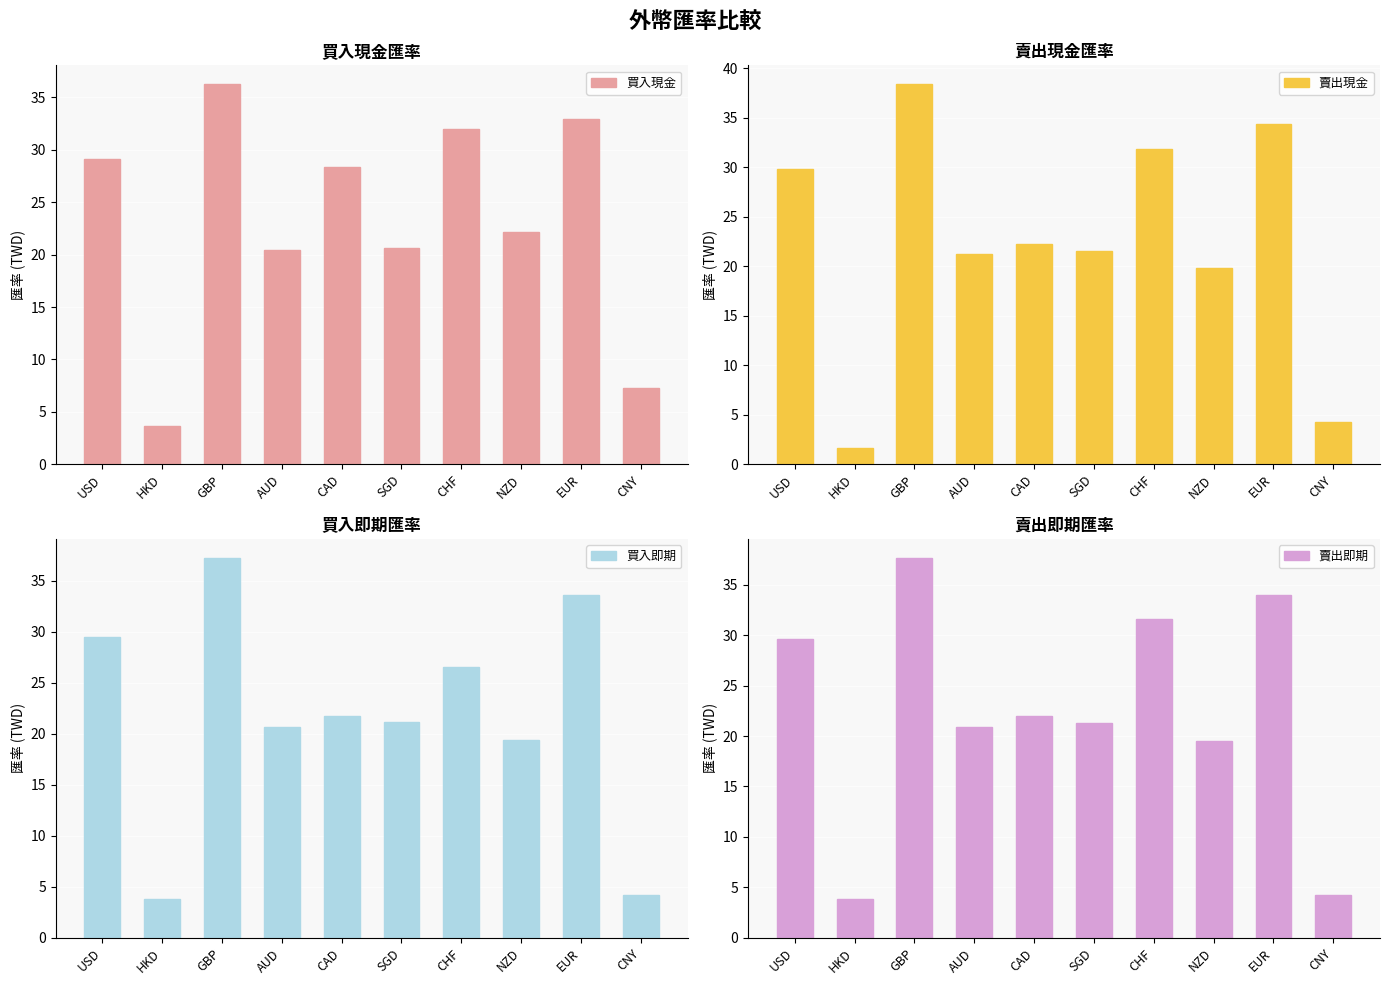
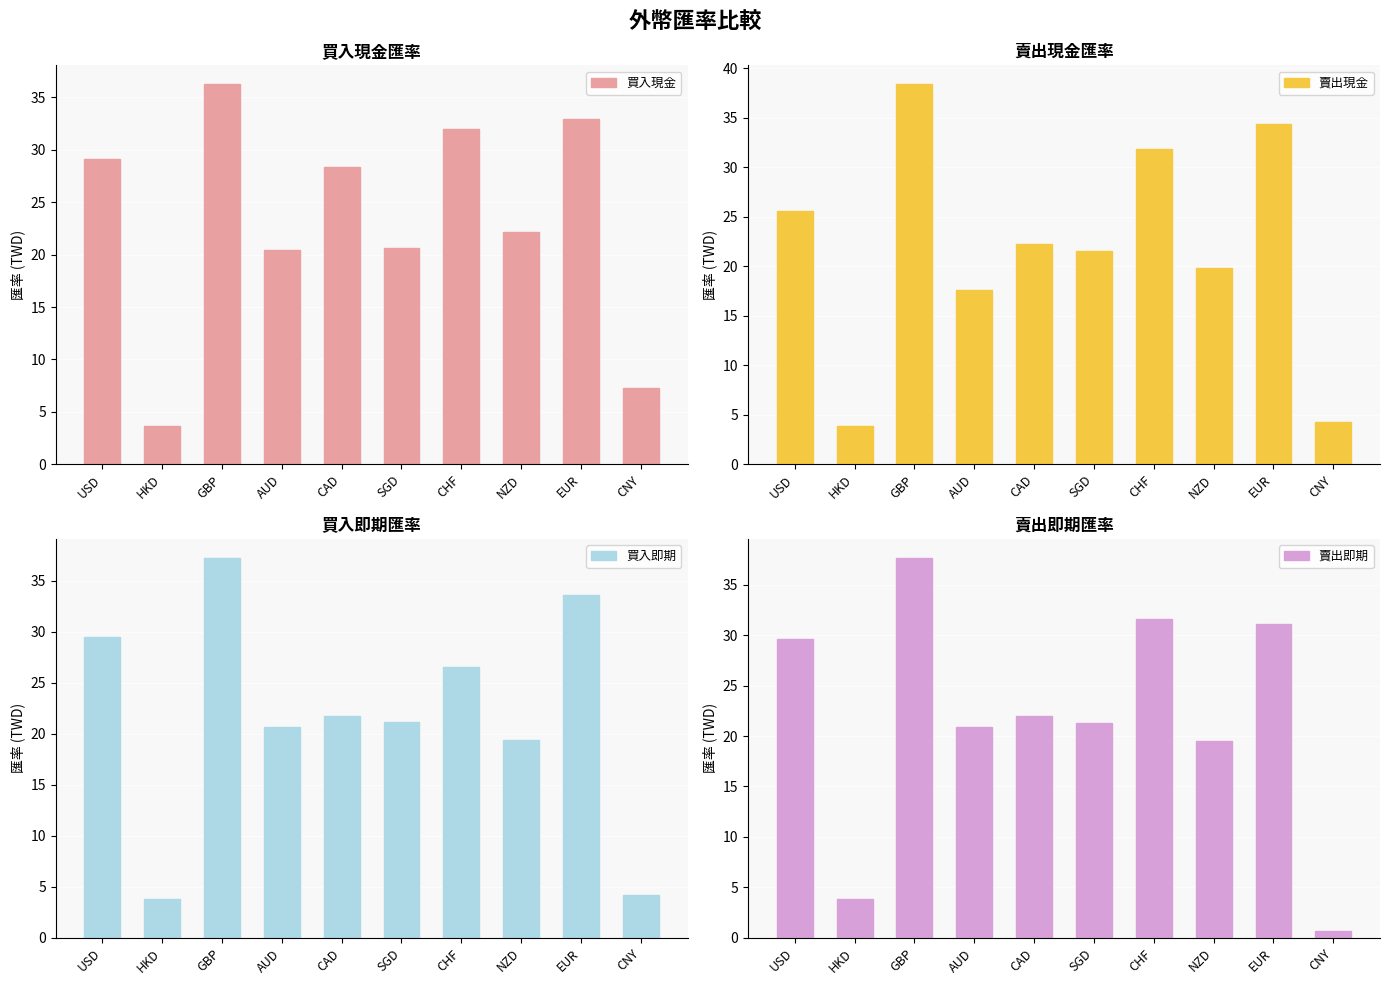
  {
    "買入現金匯率": {
      "USD": 29.1,
      "HKD": 3.7,
      "GBP": 36.2,
      "AUD": 20.4,
      "CAD": 28.3,
      "SGD": 20.7,
      "CHF": 32.0,
      "NZD": 22.2,
      "EUR": 33.0,
      "CNY": 7.3
    },
    "賣出現金匯率": {
-     "USD": 30,
-     "HKD": 2,
+     "USD": 26,
+     "HKD": 4,
      "GBP": 38,
-     "AUD": 21,
+     "AUD": 18,
      "CAD": 22,
      "SGD": 22,
      "CHF": 32,
      "NZD": 20,
      "EUR": 34,
      "CNY": 4
    },
    "買入即期匯率": {
      "USD": 29.5,
      "HKD": 3.8,
      "GBP": 37.2,
      "AUD": 20.7,
      "CAD": 21.8,
      "SGD": 21.2,
      "CHF": 26.5,
      "NZD": 19.3,
      "EUR": 33.6,
      "CNY": 4.2
    },
    "賣出即期匯率": {
      "USD": 29.6,
      "HKD": 3.8,
      "GBP": 37.7,
      "AUD": 20.9,
      "CAD": 22.0,
      "SGD": 21.3,
      "CHF": 31.6,
      "NZD": 19.5,
-     "EUR": 34.0,
-     "CNY": 4.2
+     "EUR": 31.1,
+     "CNY": 0.7
    }
  }
